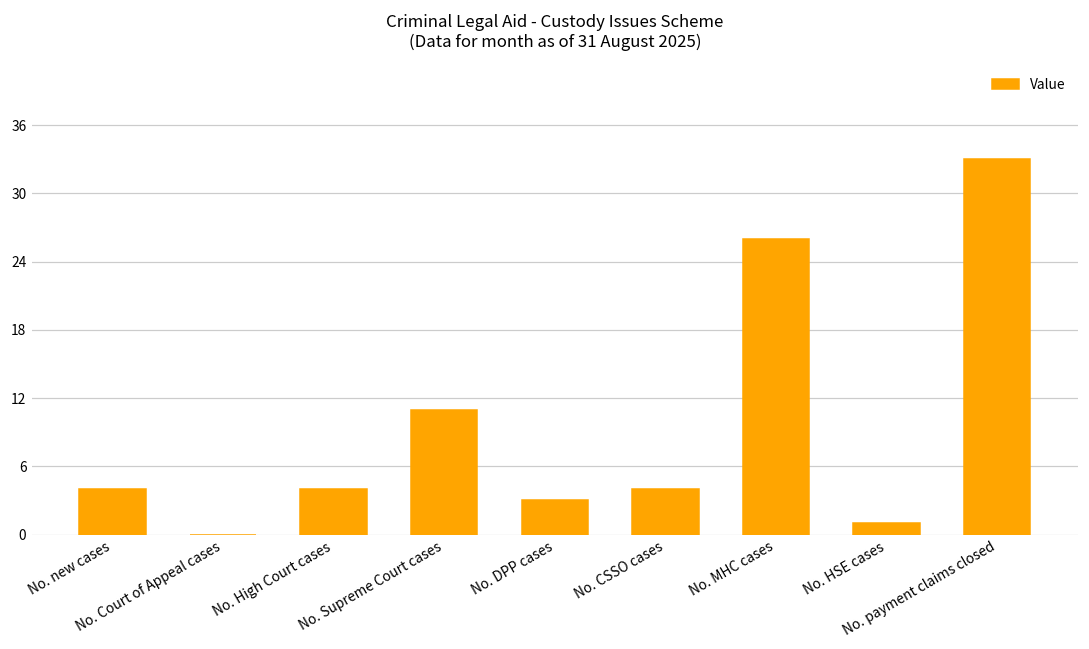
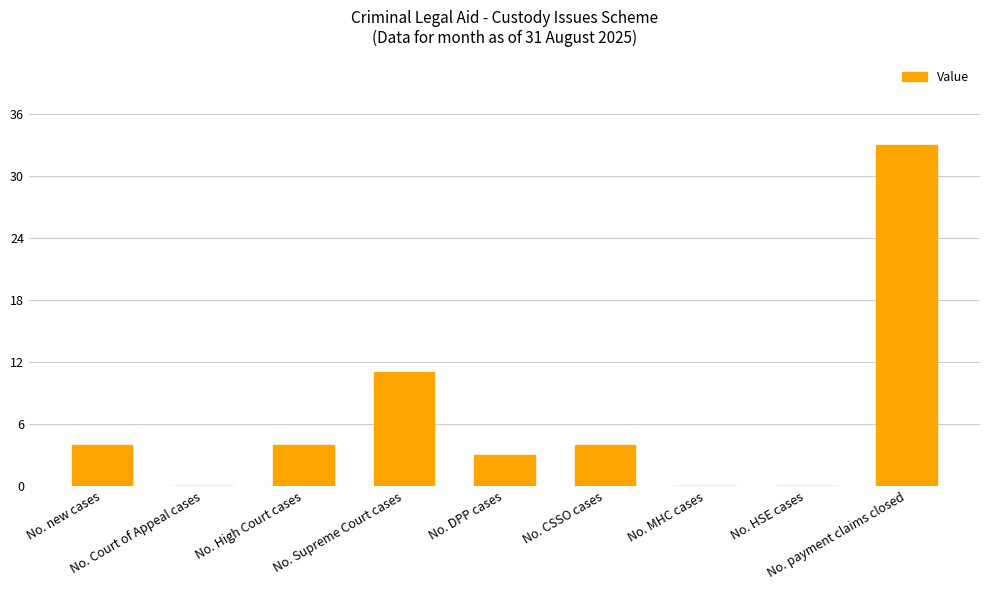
  {
    "No. new cases": 4,
    "No. Court of Appeal cases": 0,
    "No. High Court cases": 4,
    "No. Supreme Court cases": 11,
    "No. DPP cases": 3,
    "No. CSSO cases": 4,
-   "No. MHC cases": 26,
-   "No. HSE cases": 1,
+   "No. MHC cases": 0,
+   "No. HSE cases": 0,
    "No. payment claims closed": 33
  }
